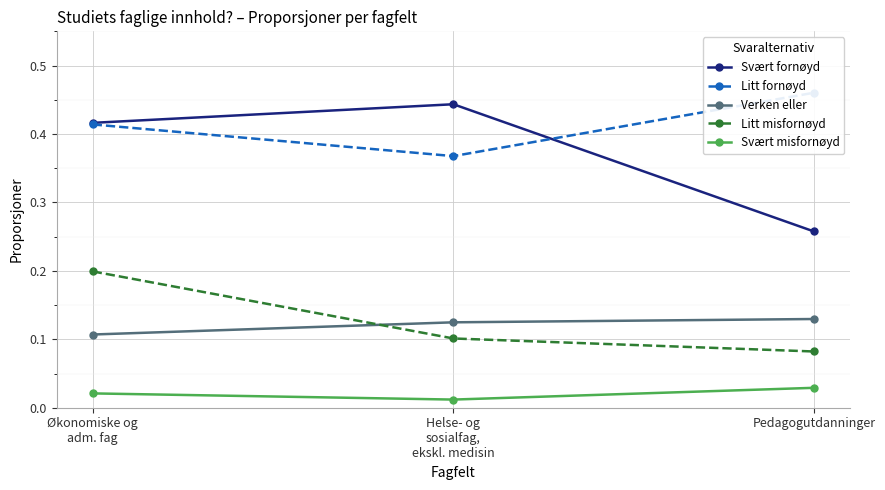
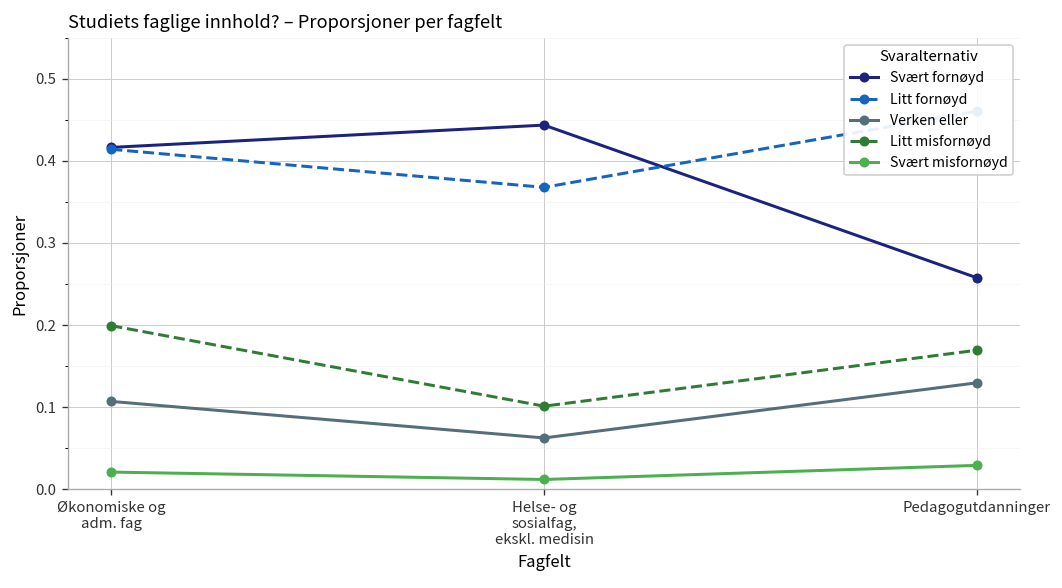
  {
    "Svært fornøyd": {
      "Helse- og sosialfag, ekskl. medisin": 0.44,
      "Pedagogutdanninger": 0.26
    },
    "Litt fornøyd": {
      "Helse- og sosialfag, ekskl. medisin": 0.37
    },
    "Verken eller": {
      "Økonomiske og adm. fag": 0.11,
-     "Helse- og sosialfag, ekskl. medisin": 0.12,
+     "Helse- og sosialfag, ekskl. medisin": 0.06,
      "Pedagogutdanninger": 0.13
    },
    "Litt misfornøyd": {
      "Økonomiske og adm. fag": 0.20,
      "Helse- og sosialfag, ekskl. medisin": 0.10,
-     "Pedagogutdanninger": 0.08
+     "Pedagogutdanninger": 0.17
    },
    "Svært misfornøyd": {
      "Økonomiske og adm. fag": 0.02,
      "Helse- og sosialfag, ekskl. medisin": 0.01,
      "Pedagogutdanninger": 0.03
    }
  }
